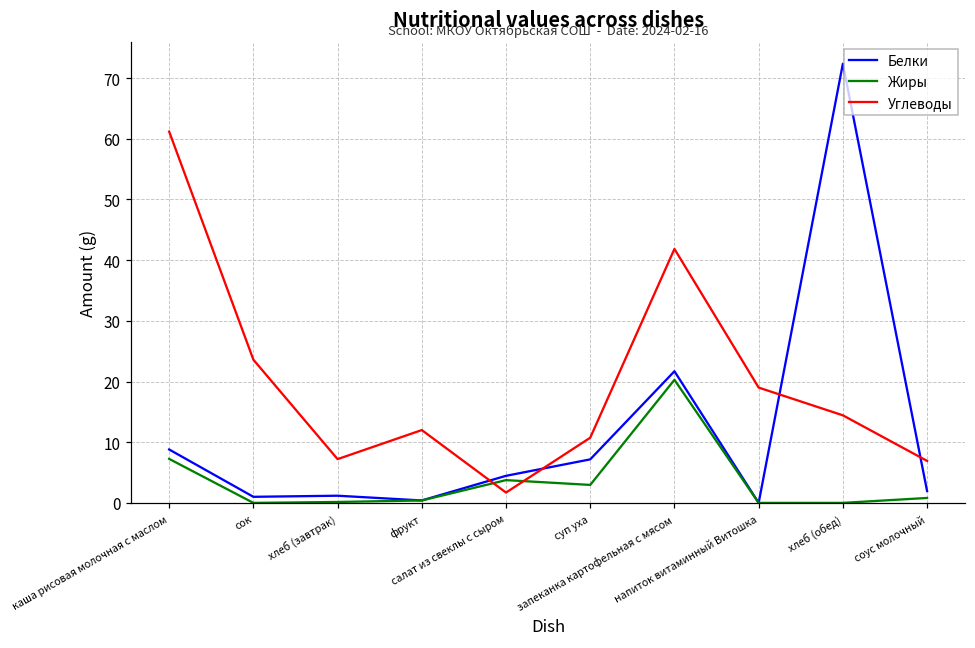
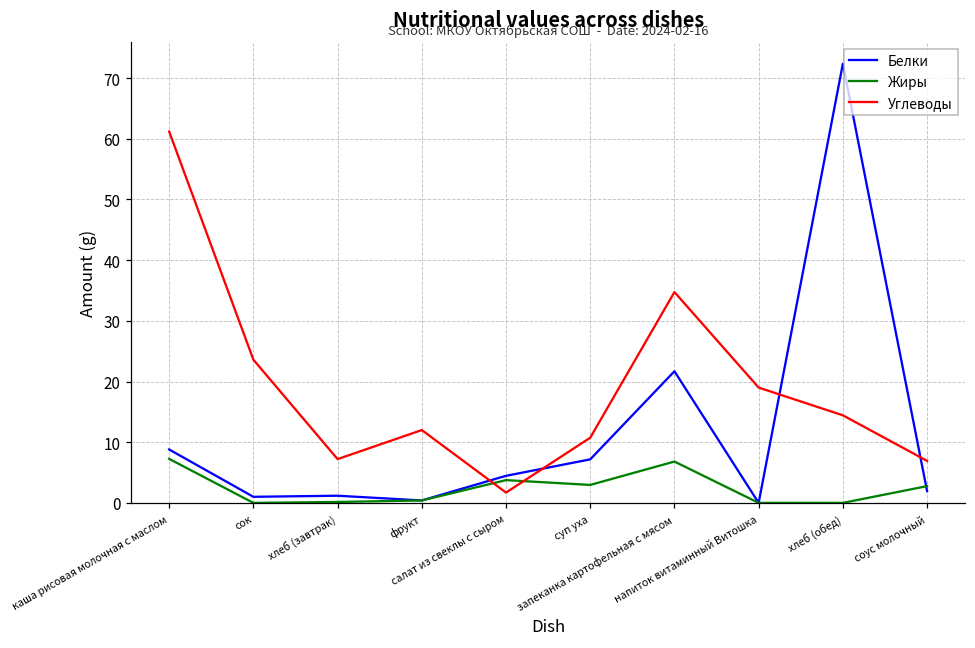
  {
    "Белки": {
      "каша рисовая молочная с маслом": 9,
      "сок": 1,
      "хлеб (завтрак)": 1,
      "салат из свеклы с сыром": 4,
      "суп уха": 7,
      "запеканка картофельная с мясом": 22,
      "хлеб (обед)": 72,
      "соус молочный": 2
    },
    "Жиры": {
      "каша рисовая молочная с маслом": 7,
      "сок": 0,
      "хлеб (завтрак)": 0,
      "салат из свеклы с сыром": 4,
      "суп уха": 3,
-     "запеканка картофельная с мясом": 20,
+     "запеканка картофельная с мясом": 7,
      "хлеб (обед)": 0,
-     "соус молочный": 1
+     "соус молочный": 3
    },
    "Углеводы": {
      "каша рисовая молочная с маслом": 61,
      "сок": 24,
      "хлеб (завтрак)": 7,
      "фрукт": 12,
      "салат из свеклы с сыром": 2,
      "суп уха": 11,
-     "запеканка картофельная с мясом": 42,
+     "запеканка картофельная с мясом": 35,
      "напиток витаминный Витошка": 19,
      "хлеб (обед)": 14,
      "соус молочный": 7
    }
  }
